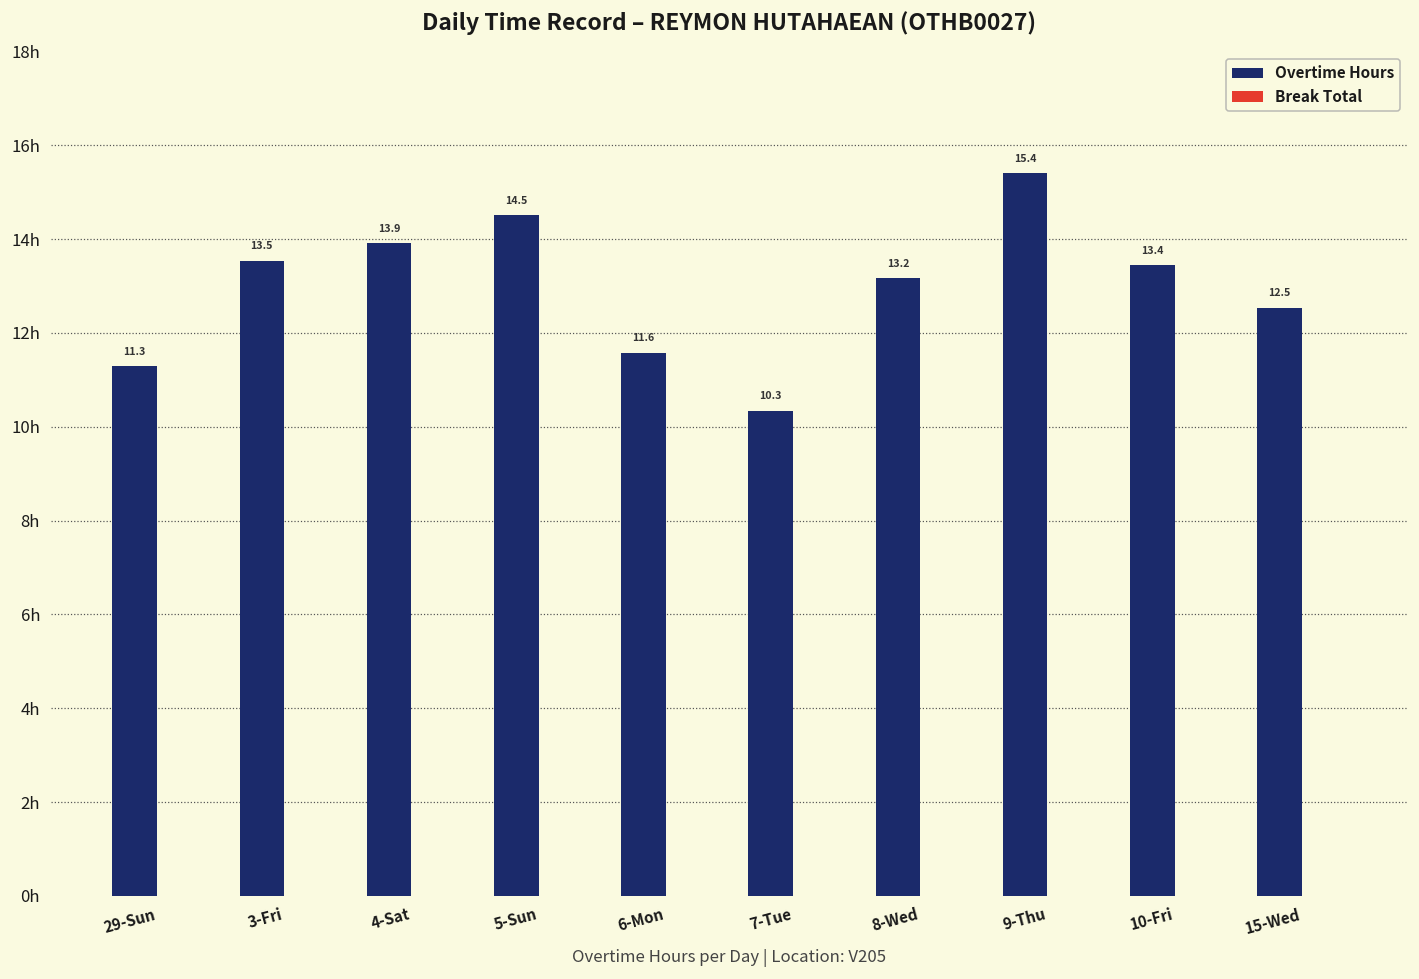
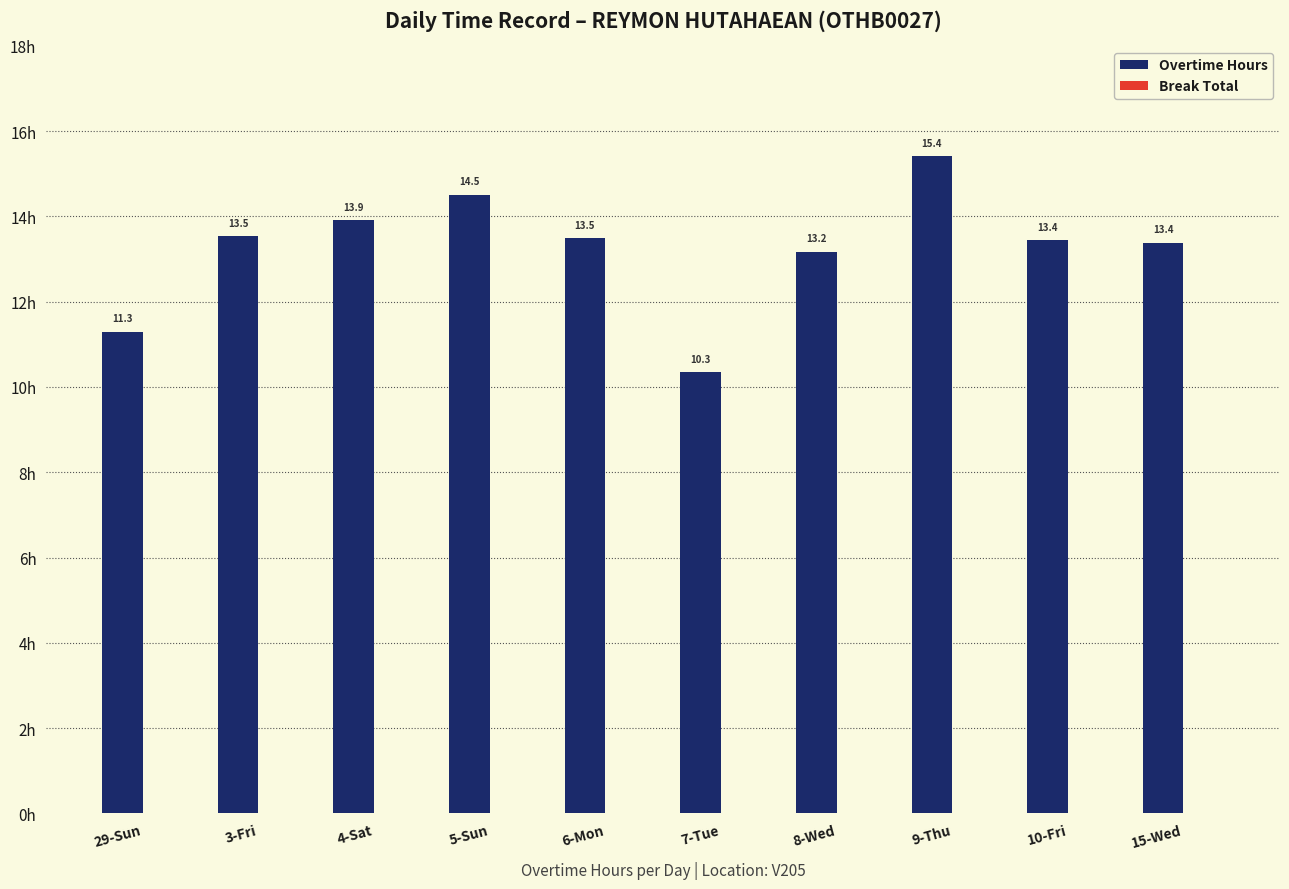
  {
    "Overtime Hours": {
      "29-Sun": "11.3",
      "3-Fri": "13.5",
      "4-Sat": "13.9",
      "5-Sun": "14.5",
-     "6-Mon": "11.6",
+     "6-Mon": "13.5",
      "7-Tue": "10.3",
      "8-Wed": "13.2",
      "9-Thu": "15.4",
      "10-Fri": "13.4",
-     "15-Wed": "12.5"
+     "15-Wed": "13.4"
    },
    "Break Total": {
      "29-Sun": "0.0h",
      "3-Fri": "0.0h",
      "4-Sat": "0.0h",
      "5-Sun": "0.0h",
      "6-Mon": "0.0h",
      "7-Tue": "0.0h",
      "8-Wed": "0.0h",
      "9-Thu": "0.0h",
      "10-Fri": "0.0h",
      "15-Wed": "0.0h"
    }
  }
